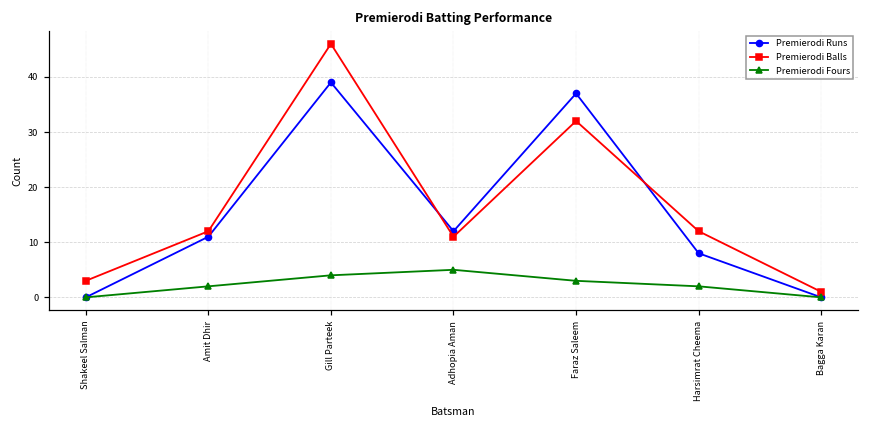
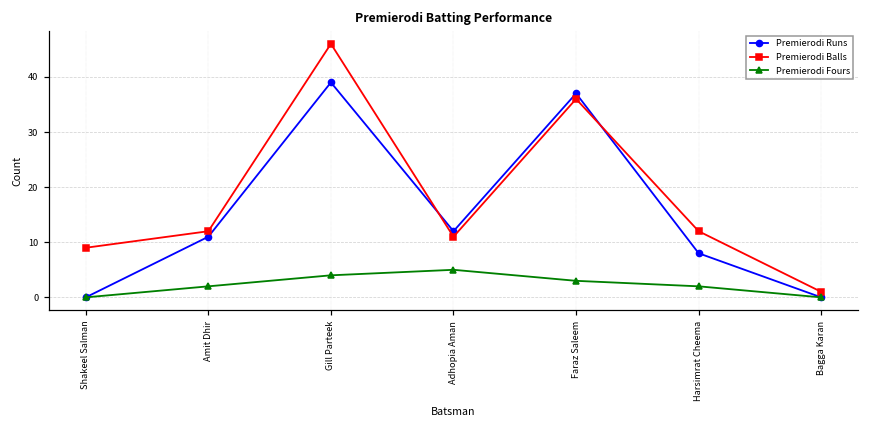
  {
    "Premierodi Runs": {
      "Amit Dhir": 11,
      "Gill Parteek": 39,
      "Adhopia Aman": 12,
      "Faraz Saleem": 37,
      "Harsimrat Cheema": 8
    },
    "Premierodi Balls": {
-     "Shakeel Salman": 3,
+     "Shakeel Salman": 9,
      "Amit Dhir": 12,
      "Gill Parteek": 46,
      "Adhopia Aman": 11,
-     "Faraz Saleem": 32,
+     "Faraz Saleem": 36,
      "Harsimrat Cheema": 12,
      "Bagga Karan": 1
    },
    "Premierodi Fours": {
      "Amit Dhir": 2,
      "Gill Parteek": 4,
      "Adhopia Aman": 5,
      "Faraz Saleem": 3,
      "Harsimrat Cheema": 2
    }
  }
